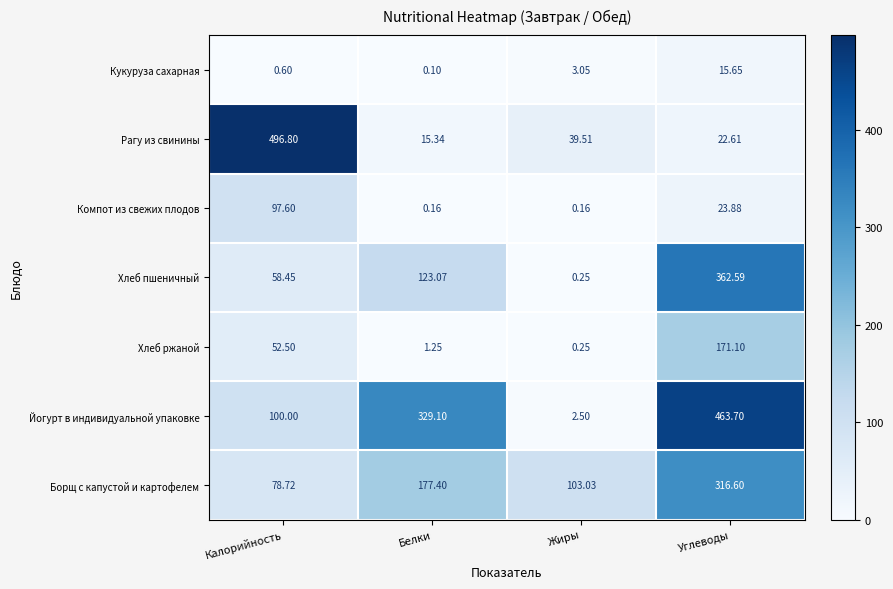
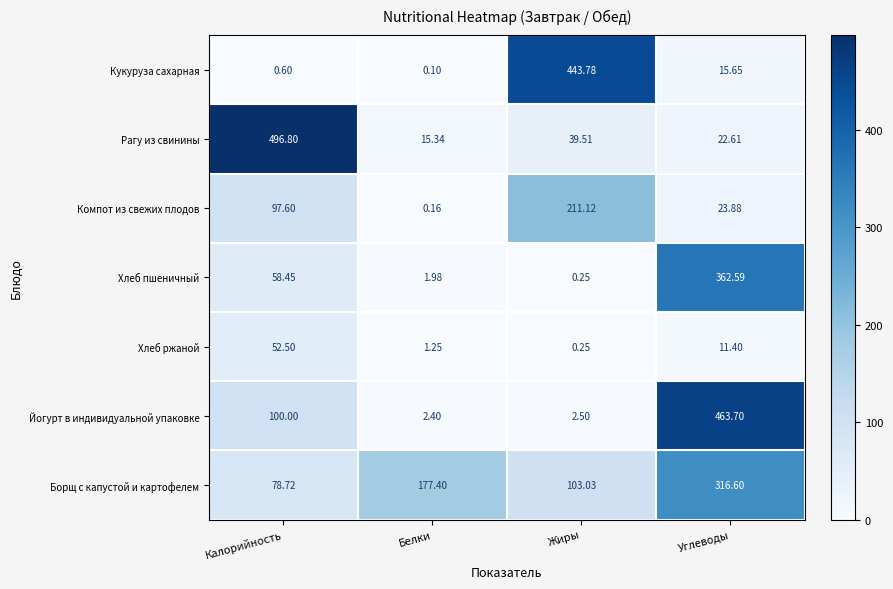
  {
    "Кукуруза сахарная": {
      "Калорийность": 0.60,
      "Белки": 0.10,
-     "Жиры": 3.05,
+     "Жиры": 443.78,
      "Углеводы": 15.65
    },
    "Рагу из свинины": {
      "Калорийность": 496.80,
      "Белки": 15.34,
      "Жиры": 39.51,
      "Углеводы": 22.61
    },
    "Компот из свежих плодов": {
      "Калорийность": 97.60,
      "Белки": 0.16,
-     "Жиры": 0.16,
+     "Жиры": 211.12,
      "Углеводы": 23.88
    },
    "Хлеб пшеничный": {
      "Калорийность": 58.45,
-     "Белки": 123.07,
+     "Белки": 1.98,
      "Жиры": 0.25,
      "Углеводы": 362.59
    },
    "Хлеб ржаной": {
      "Калорийность": 52.50,
      "Белки": 1.25,
      "Жиры": 0.25,
-     "Углеводы": 171.10
+     "Углеводы": 11.40
    },
    "Йогурт в индивидуальной упаковке": {
      "Калорийность": 100.00,
-     "Белки": 329.10,
+     "Белки": 2.40,
      "Жиры": 2.50,
      "Углеводы": 463.70
    },
    "Борщ с капустой и картофелем": {
      "Калорийность": 78.72,
      "Белки": 177.40,
      "Жиры": 103.03,
      "Углеводы": 316.60
    }
  }
